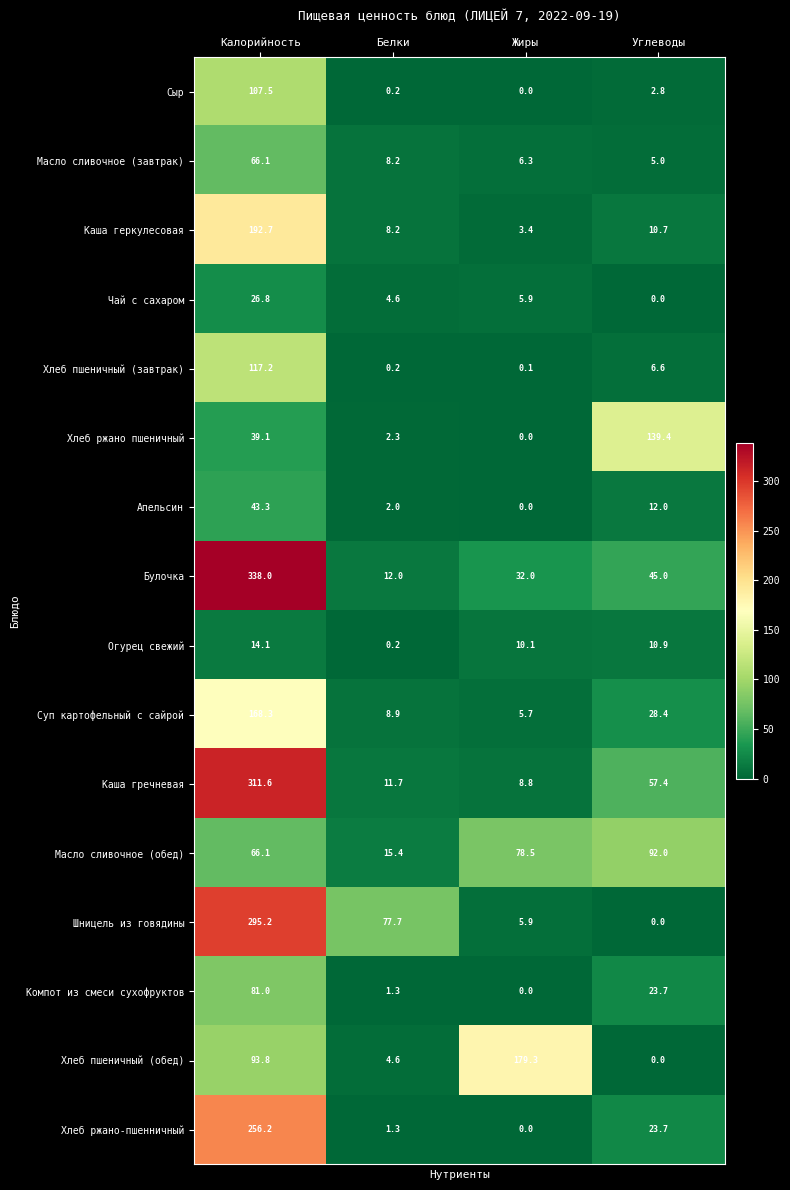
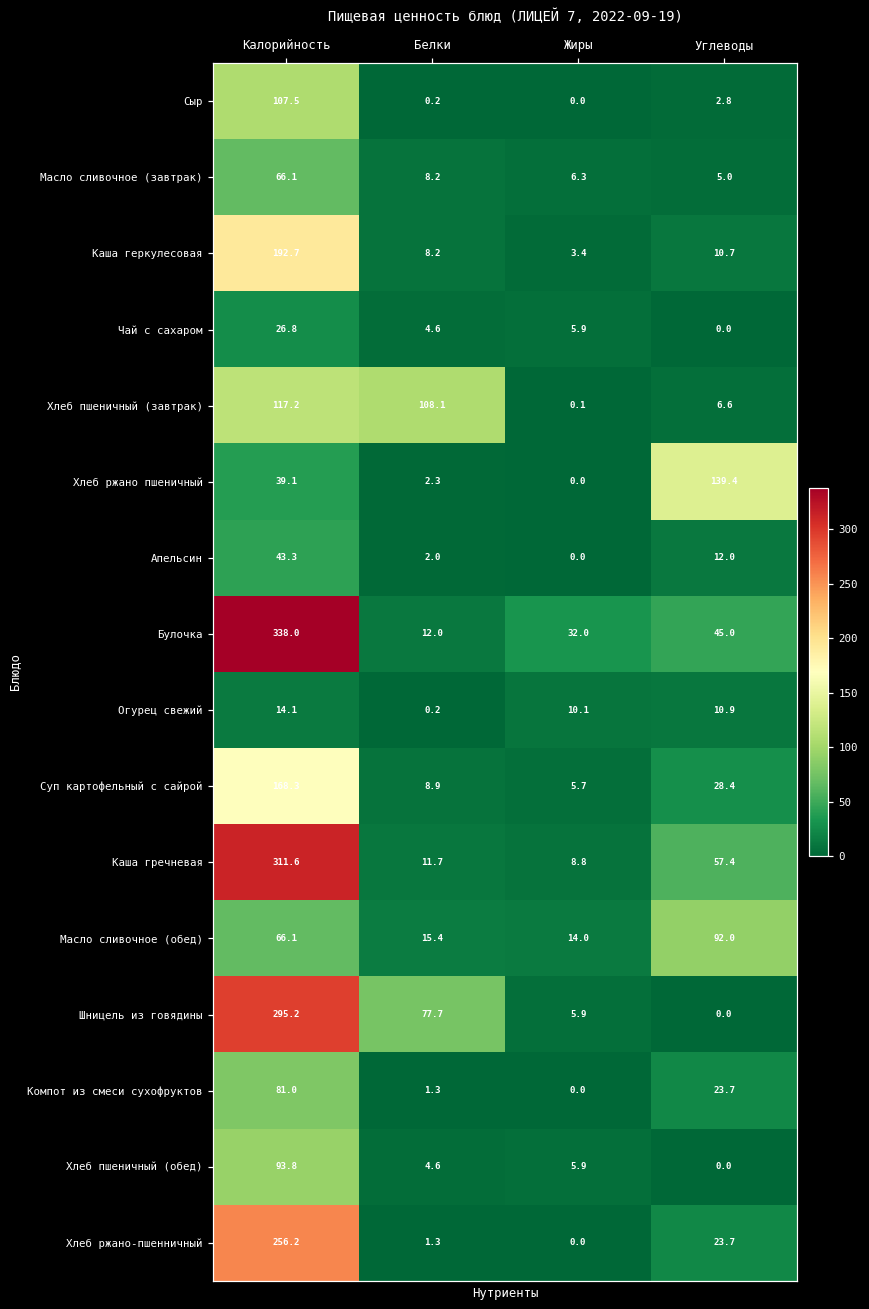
  {
    "Сыр": {
      "Калорийность": 107.5,
      "Белки": 0.2,
      "Жиры": 0.0,
      "Углеводы": 2.8
    },
    "Масло сливочное (завтрак)": {
      "Калорийность": 66.1,
      "Белки": 8.2,
      "Жиры": 6.3,
      "Углеводы": 5.0
    },
    "Каша геркулесовая": {
      "Калорийность": 192.7,
      "Белки": 8.2,
      "Жиры": 3.4,
      "Углеводы": 10.7
    },
    "Чай с сахаром": {
      "Калорийность": 26.8,
      "Белки": 4.6,
      "Жиры": 5.9,
      "Углеводы": 0.0
    },
    "Хлеб пшеничный (завтрак)": {
      "Калорийность": 117.2,
-     "Белки": 0.2,
+     "Белки": 108.1,
      "Жиры": 0.1,
      "Углеводы": 6.6
    },
    "Хлеб ржано пшеничный": {
      "Калорийность": 39.1,
      "Белки": 2.3,
      "Жиры": 0.0,
      "Углеводы": 139.4
    },
    "Апельсин": {
      "Калорийность": 43.3,
      "Белки": 2.0,
      "Жиры": 0.0,
      "Углеводы": 12.0
    },
    "Булочка": {
      "Калорийность": 338.0,
      "Белки": 12.0,
      "Жиры": 32.0,
      "Углеводы": 45.0
    },
    "Огурец свежий": {
      "Калорийность": 14.1,
      "Белки": 0.2,
      "Жиры": 10.1,
      "Углеводы": 10.9
    },
    "Суп картофельный с сайрой": {
      "Калорийность": 168.3,
      "Белки": 8.9,
      "Жиры": 5.7,
      "Углеводы": 28.4
    },
    "Каша гречневая": {
      "Калорийность": 311.6,
      "Белки": 11.7,
      "Жиры": 8.8,
      "Углеводы": 57.4
    },
    "Масло сливочное (обед)": {
      "Калорийность": 66.1,
      "Белки": 15.4,
-     "Жиры": 78.5,
+     "Жиры": 14.0,
      "Углеводы": 92.0
    },
    "Шницель из говядины": {
      "Калорийность": 295.2,
      "Белки": 77.7,
      "Жиры": 5.9,
      "Углеводы": 0.0
    },
    "Компот из смеси сухофруктов": {
      "Калорийность": 81.0,
      "Белки": 1.3,
      "Жиры": 0.0,
      "Углеводы": 23.7
    },
    "Хлеб пшеничный (обед)": {
      "Калорийность": 93.8,
      "Белки": 4.6,
-     "Жиры": 179.3,
+     "Жиры": 5.9,
      "Углеводы": 0.0
    },
    "Хлеб ржано-пшенничный": {
      "Калорийность": 256.2,
      "Белки": 1.3,
      "Жиры": 0.0,
      "Углеводы": 23.7
    }
  }
